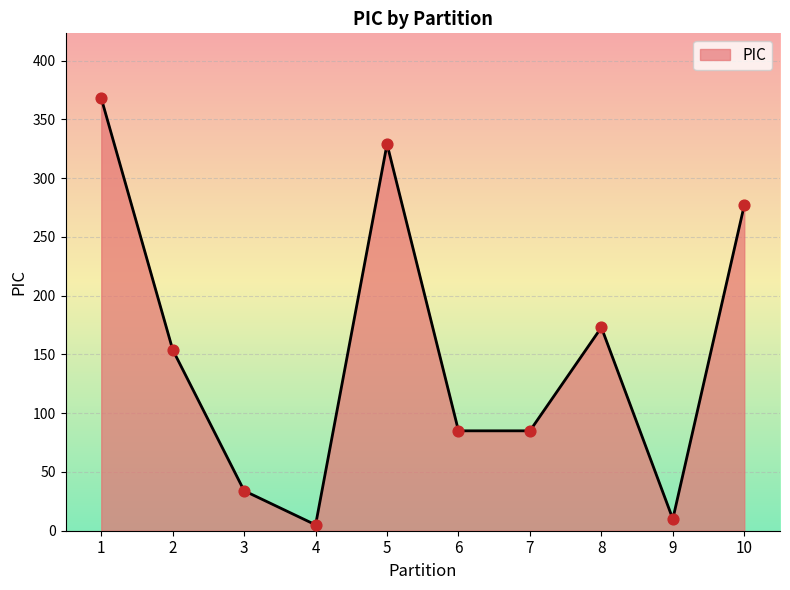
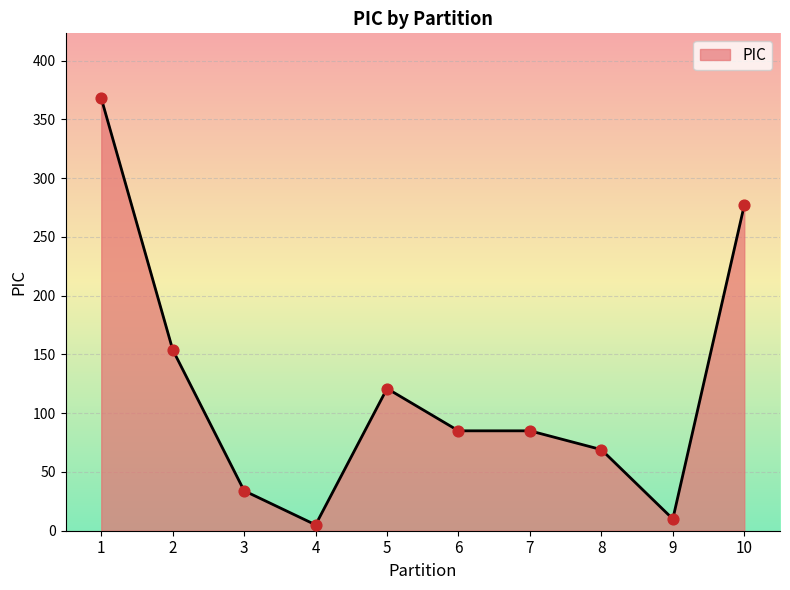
  {
    "1": 368,
    "2": 154,
    "3": 34,
    "4": 5,
-   "5": 329,
+   "5": 121,
    "6": 85,
    "7": 85,
-   "8": 173,
+   "8": 69,
    "9": 10,
    "10": 277
  }
